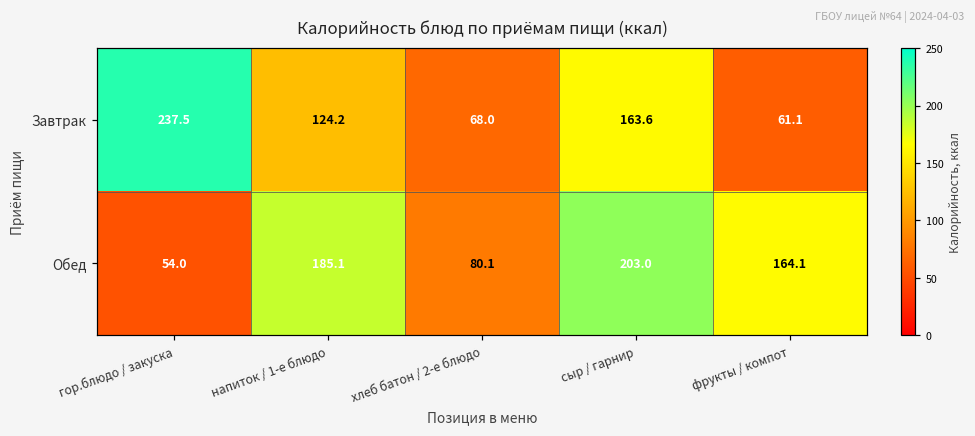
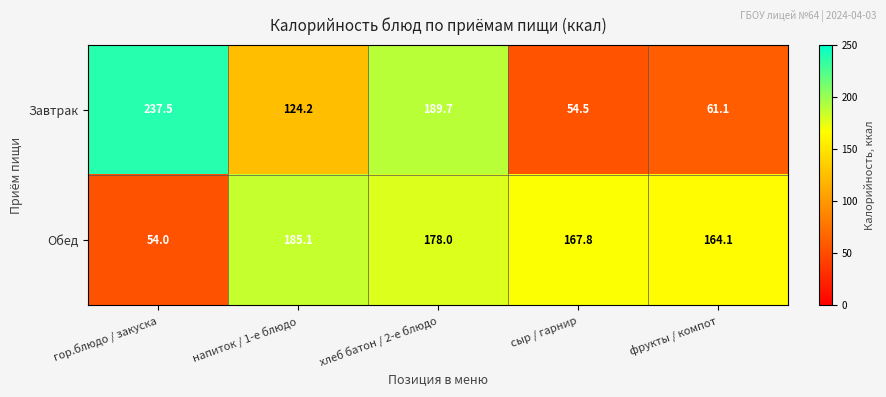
  {
    "Завтрак": {
      "гор.блюдо / закуска": 237.5,
      "напиток / 1-е блюдо": 124.2,
-     "хлеб батон / 2-е блюдо": 68.0,
-     "сыр / гарнир": 163.6,
+     "хлеб батон / 2-е блюдо": 189.7,
+     "сыр / гарнир": 54.5,
      "фрукты / компот": 61.1
    },
    "Обед": {
      "гор.блюдо / закуска": 54.0,
      "напиток / 1-е блюдо": 185.1,
-     "хлеб батон / 2-е блюдо": 80.1,
-     "сыр / гарнир": 203.0,
+     "хлеб батон / 2-е блюдо": 178.0,
+     "сыр / гарнир": 167.8,
      "фрукты / компот": 164.1
    }
  }
